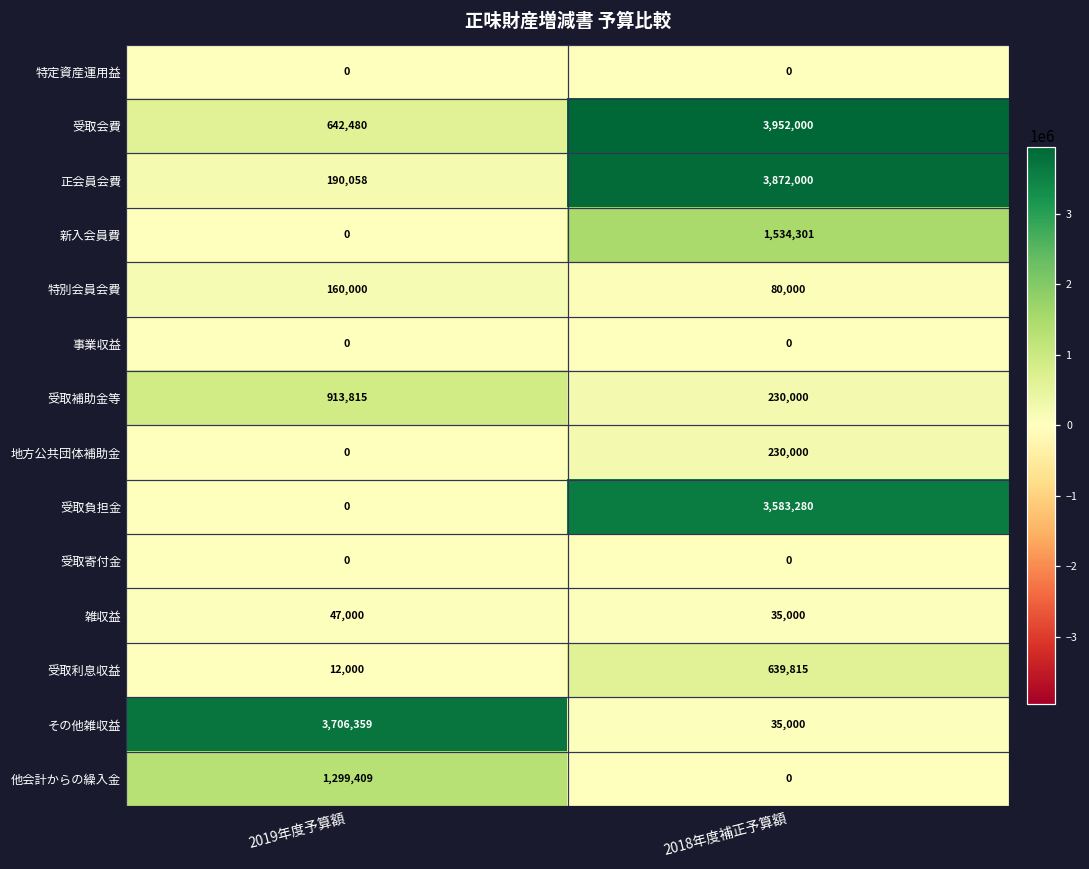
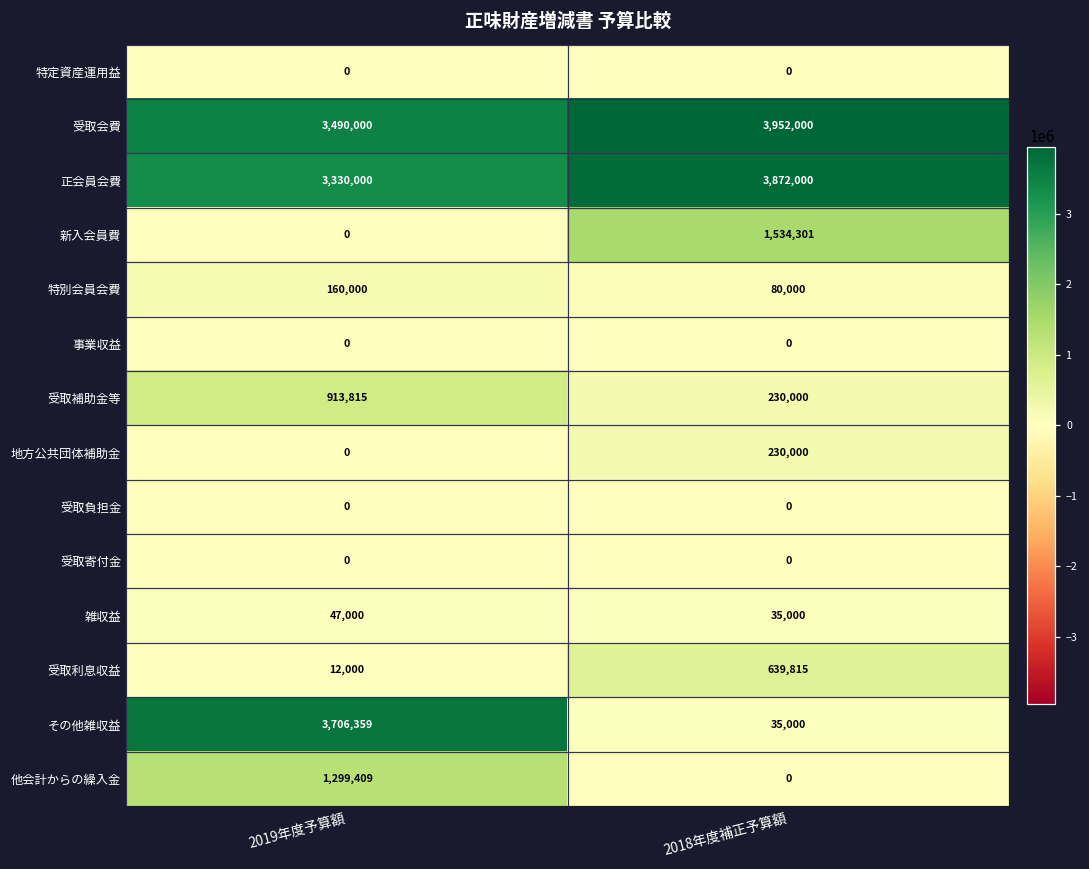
  {
    "特定資産運用益": {
      "2019年度予算額": "0",
      "2018年度補正予算額": "0"
    },
    "受取会費": {
-     "2019年度予算額": "642,480",
+     "2019年度予算額": "3,490,000",
      "2018年度補正予算額": "3,952,000"
    },
    "正会員会費": {
-     "2019年度予算額": "190,058",
+     "2019年度予算額": "3,330,000",
      "2018年度補正予算額": "3,872,000"
    },
    "新入会員費": {
      "2019年度予算額": "0",
      "2018年度補正予算額": "1,534,301"
    },
    "特別会員会費": {
      "2019年度予算額": "160,000",
      "2018年度補正予算額": "80,000"
    },
    "事業収益": {
      "2019年度予算額": "0",
      "2018年度補正予算額": "0"
    },
    "受取補助金等": {
      "2019年度予算額": "913,815",
      "2018年度補正予算額": "230,000"
    },
    "地方公共団体補助金": {
      "2019年度予算額": "0",
      "2018年度補正予算額": "230,000"
    },
    "受取負担金": {
      "2019年度予算額": "0",
-     "2018年度補正予算額": "3,583,280"
+     "2018年度補正予算額": "0"
    },
    "受取寄付金": {
      "2019年度予算額": "0",
      "2018年度補正予算額": "0"
    },
    "雑収益": {
      "2019年度予算額": "47,000",
      "2018年度補正予算額": "35,000"
    },
    "受取利息収益": {
      "2019年度予算額": "12,000",
      "2018年度補正予算額": "639,815"
    },
    "その他雑収益": {
      "2019年度予算額": "3,706,359",
      "2018年度補正予算額": "35,000"
    },
    "他会計からの繰入金": {
      "2019年度予算額": "1,299,409",
      "2018年度補正予算額": "0"
    }
  }
